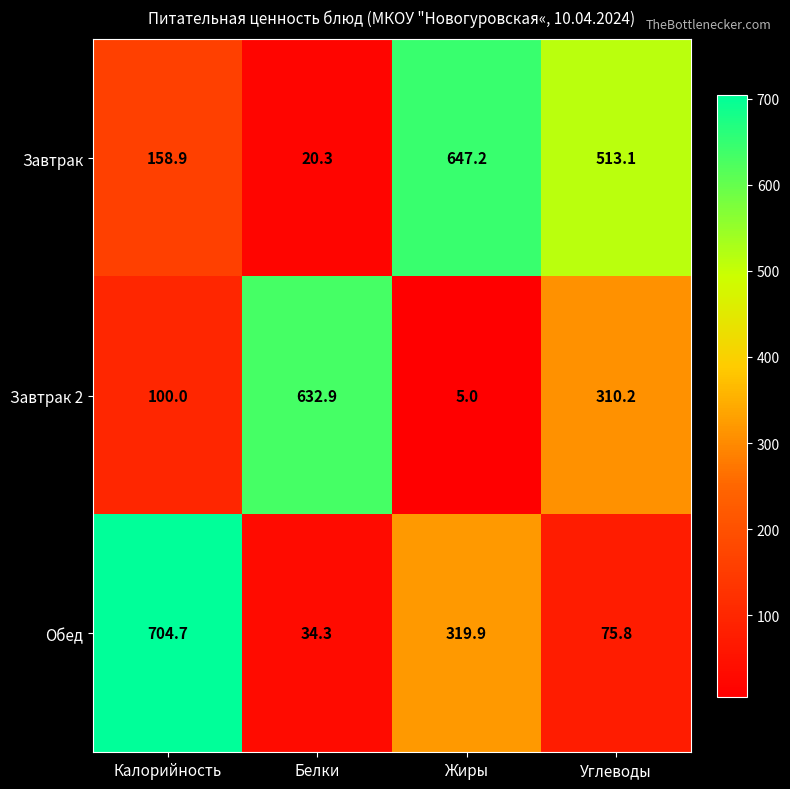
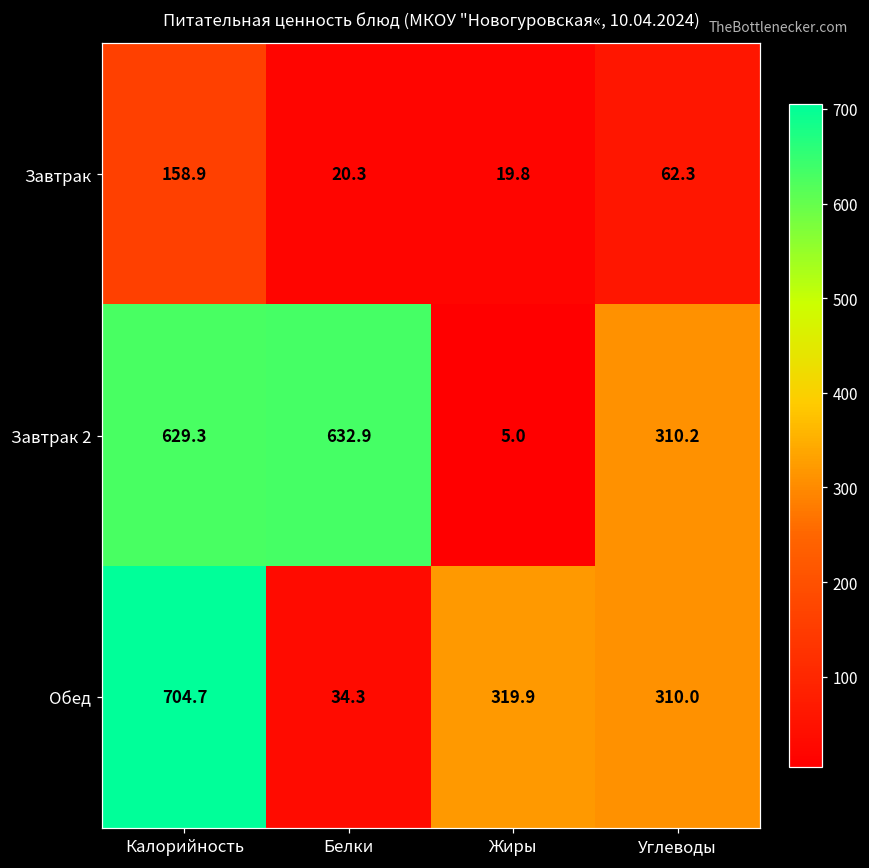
  {
    "Завтрак": {
      "Калорийность": 158.9,
      "Белки": 20.3,
-     "Жиры": 647.2,
-     "Углеводы": 513.1
+     "Жиры": 19.8,
+     "Углеводы": 62.3
    },
    "Завтрак 2": {
-     "Калорийность": 100.0,
+     "Калорийность": 629.3,
      "Белки": 632.9,
      "Жиры": 5.0,
      "Углеводы": 310.2
    },
    "Обед": {
      "Калорийность": 704.7,
      "Белки": 34.3,
      "Жиры": 319.9,
-     "Углеводы": 75.8
+     "Углеводы": 310.0
    }
  }
